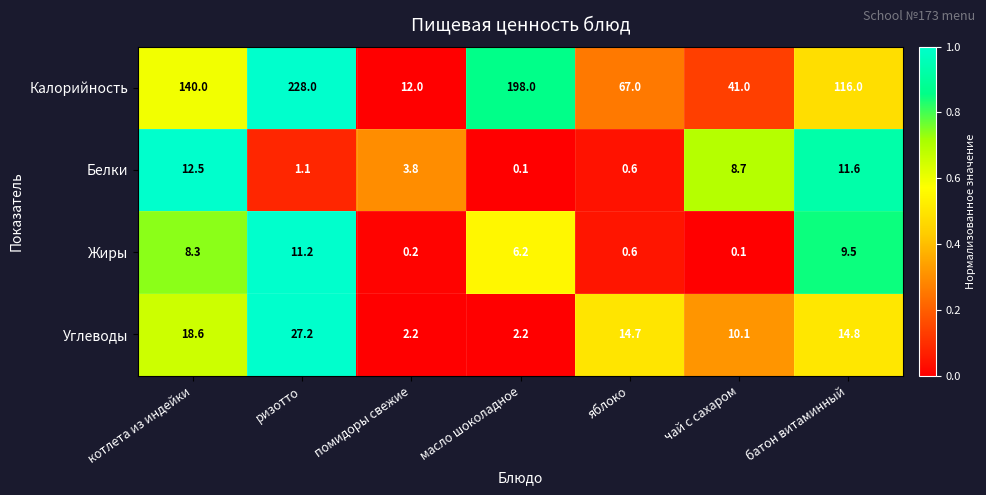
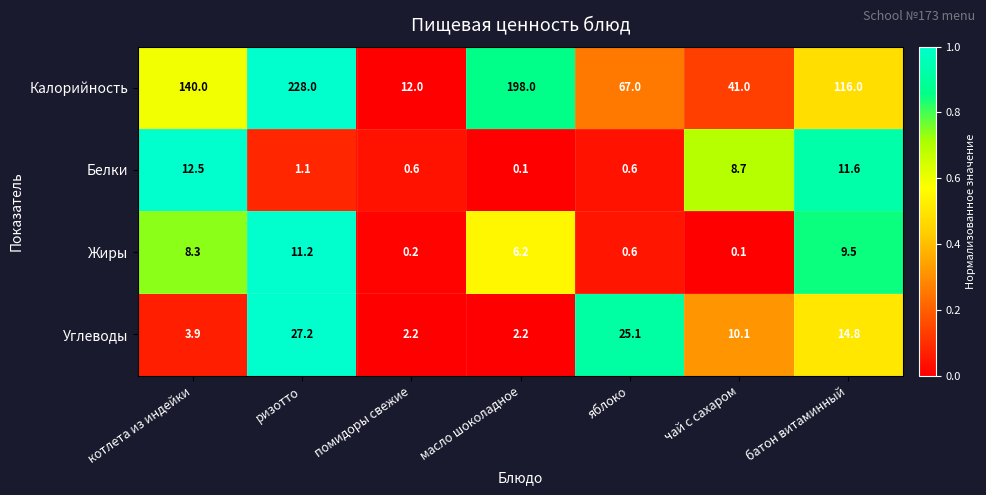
  {
    "Калорийность": {
      "котлета из индейки": 140.0,
      "ризотто": 228.0,
      "помидоры свежие": 12.0,
      "масло шоколадное": 198.0,
      "яблоко": 67.0,
      "чай с сахаром": 41.0,
      "батон витаминный": 116.0
    },
    "Белки": {
      "котлета из индейки": 12.5,
      "ризотто": 1.1,
-     "помидоры свежие": 3.8,
+     "помидоры свежие": 0.6,
      "масло шоколадное": 0.1,
      "яблоко": 0.6,
      "чай с сахаром": 8.7,
      "батон витаминный": 11.6
    },
    "Жиры": {
      "котлета из индейки": 8.3,
      "ризотто": 11.2,
      "помидоры свежие": 0.2,
      "масло шоколадное": 6.2,
      "яблоко": 0.6,
      "чай с сахаром": 0.1,
      "батон витаминный": 9.5
    },
    "Углеводы": {
-     "котлета из индейки": 18.6,
+     "котлета из индейки": 3.9,
      "ризотто": 27.2,
      "помидоры свежие": 2.2,
      "масло шоколадное": 2.2,
-     "яблоко": 14.7,
+     "яблоко": 25.1,
      "чай с сахаром": 10.1,
      "батон витаминный": 14.8
    }
  }
